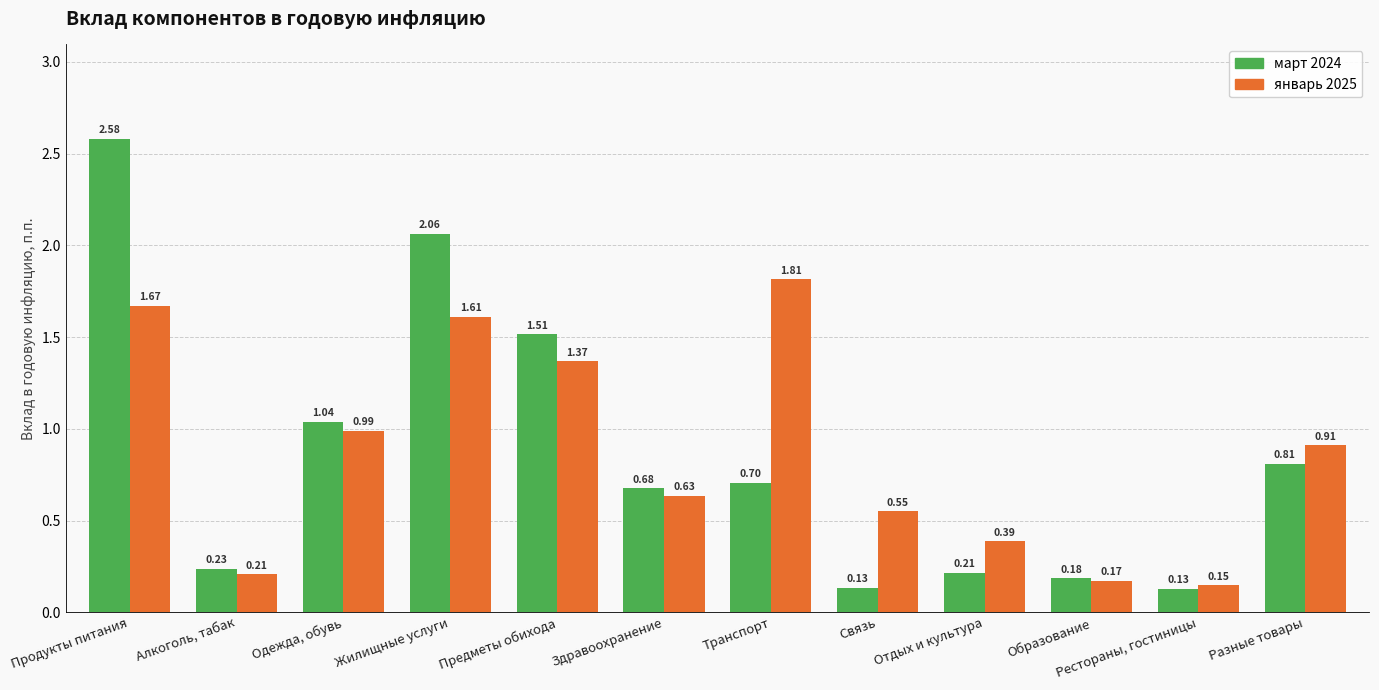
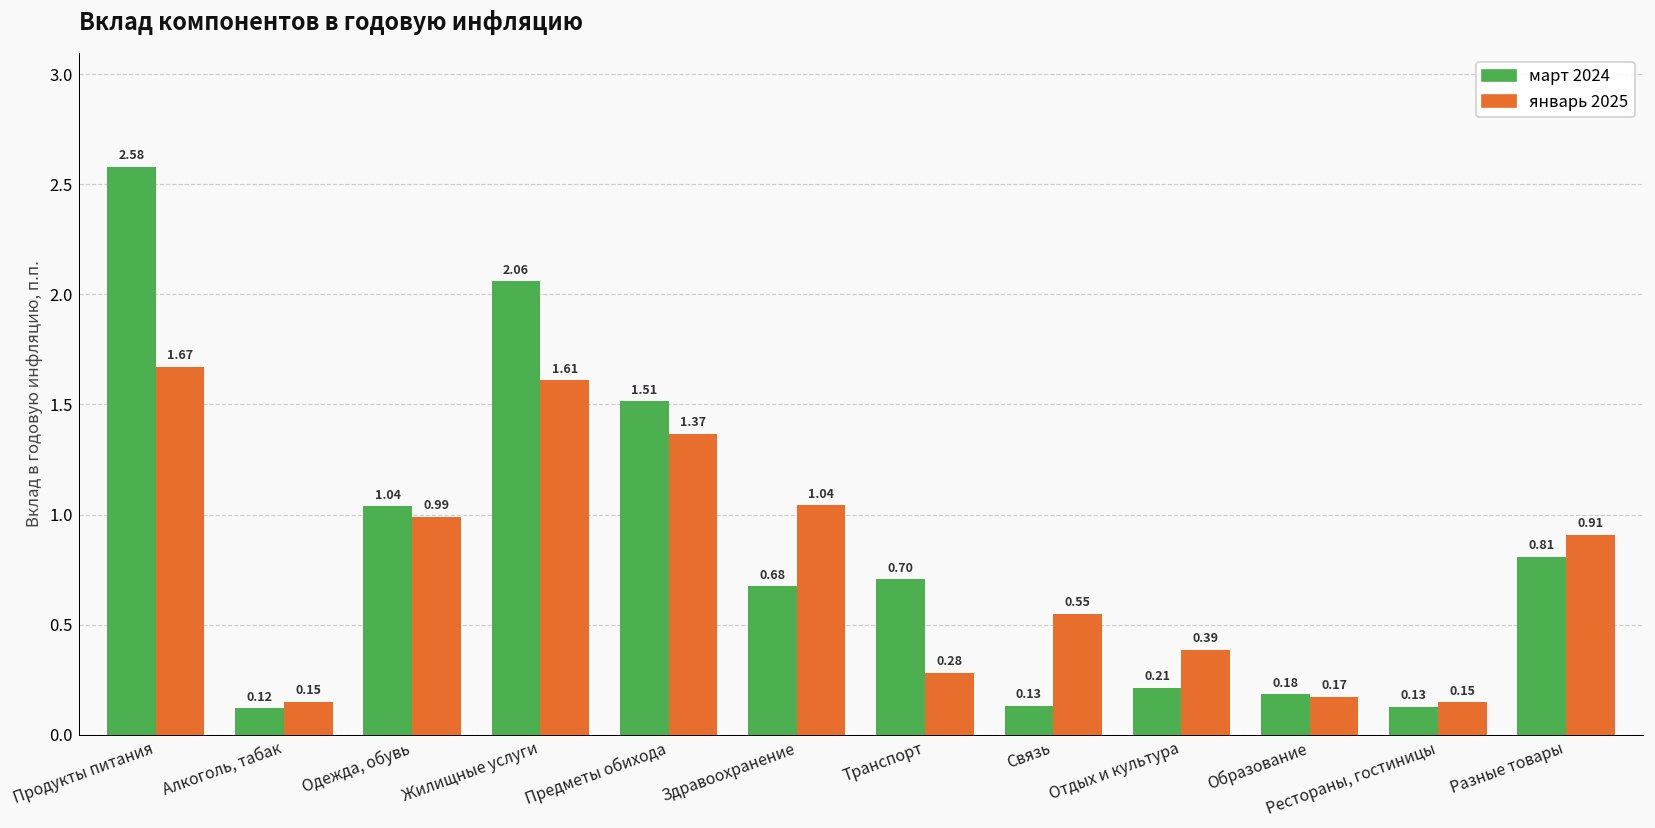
  {
    "март 2024": {
      "Продукты питания": 2.58,
-     "Алкоголь, табак": 0.23,
+     "Алкоголь, табак": 0.12,
      "Одежда, обувь": 1.04,
      "Жилищные услуги": 2.06,
      "Предметы обихода": 1.51,
      "Здравоохранение": 0.68,
      "Транспорт": 0.70,
      "Связь": 0.13,
      "Отдых и культура": 0.21,
      "Образование": 0.18,
      "Рестораны, гостиницы": 0.13,
      "Разные товары": 0.81
    },
    "январь 2025": {
      "Продукты питания": 1.67,
-     "Алкоголь, табак": 0.21,
+     "Алкоголь, табак": 0.15,
      "Одежда, обувь": 0.99,
      "Жилищные услуги": 1.61,
      "Предметы обихода": 1.37,
-     "Здравоохранение": 0.63,
-     "Транспорт": 1.81,
+     "Здравоохранение": 1.04,
+     "Транспорт": 0.28,
      "Связь": 0.55,
      "Отдых и культура": 0.39,
      "Образование": 0.17,
      "Рестораны, гостиницы": 0.15,
      "Разные товары": 0.91
    }
  }
